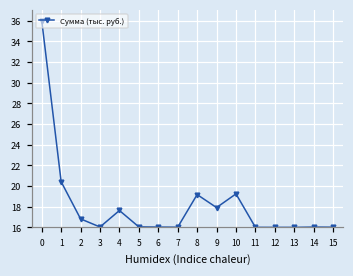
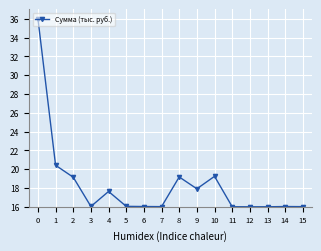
  {
    "1": 20,
-   "2": 17,
+   "2": 19,
    "3": 16,
    "4": 18,
    "5": 16,
    "6": 16,
    "7": 16,
    "8": 19,
    "9": 18,
    "10": 19,
    "11": 16,
    "12": 16,
    "13": 16,
    "14": 16,
    "15": 16
  }
